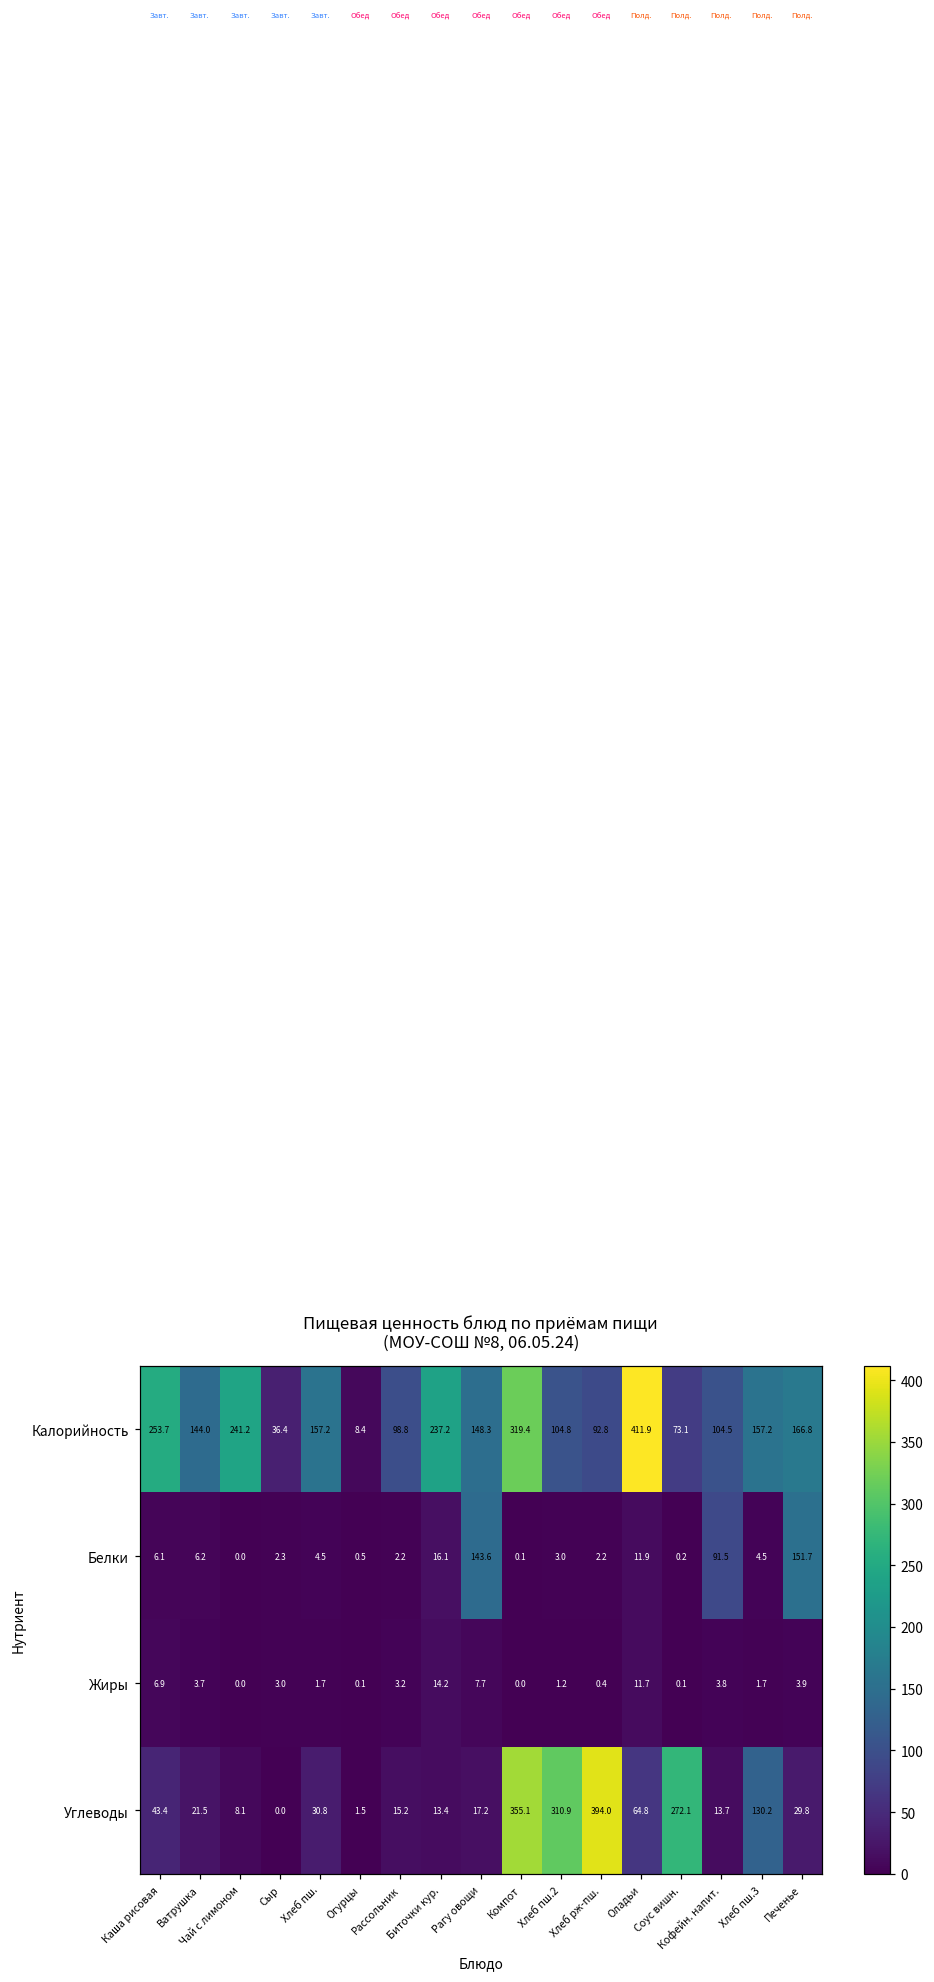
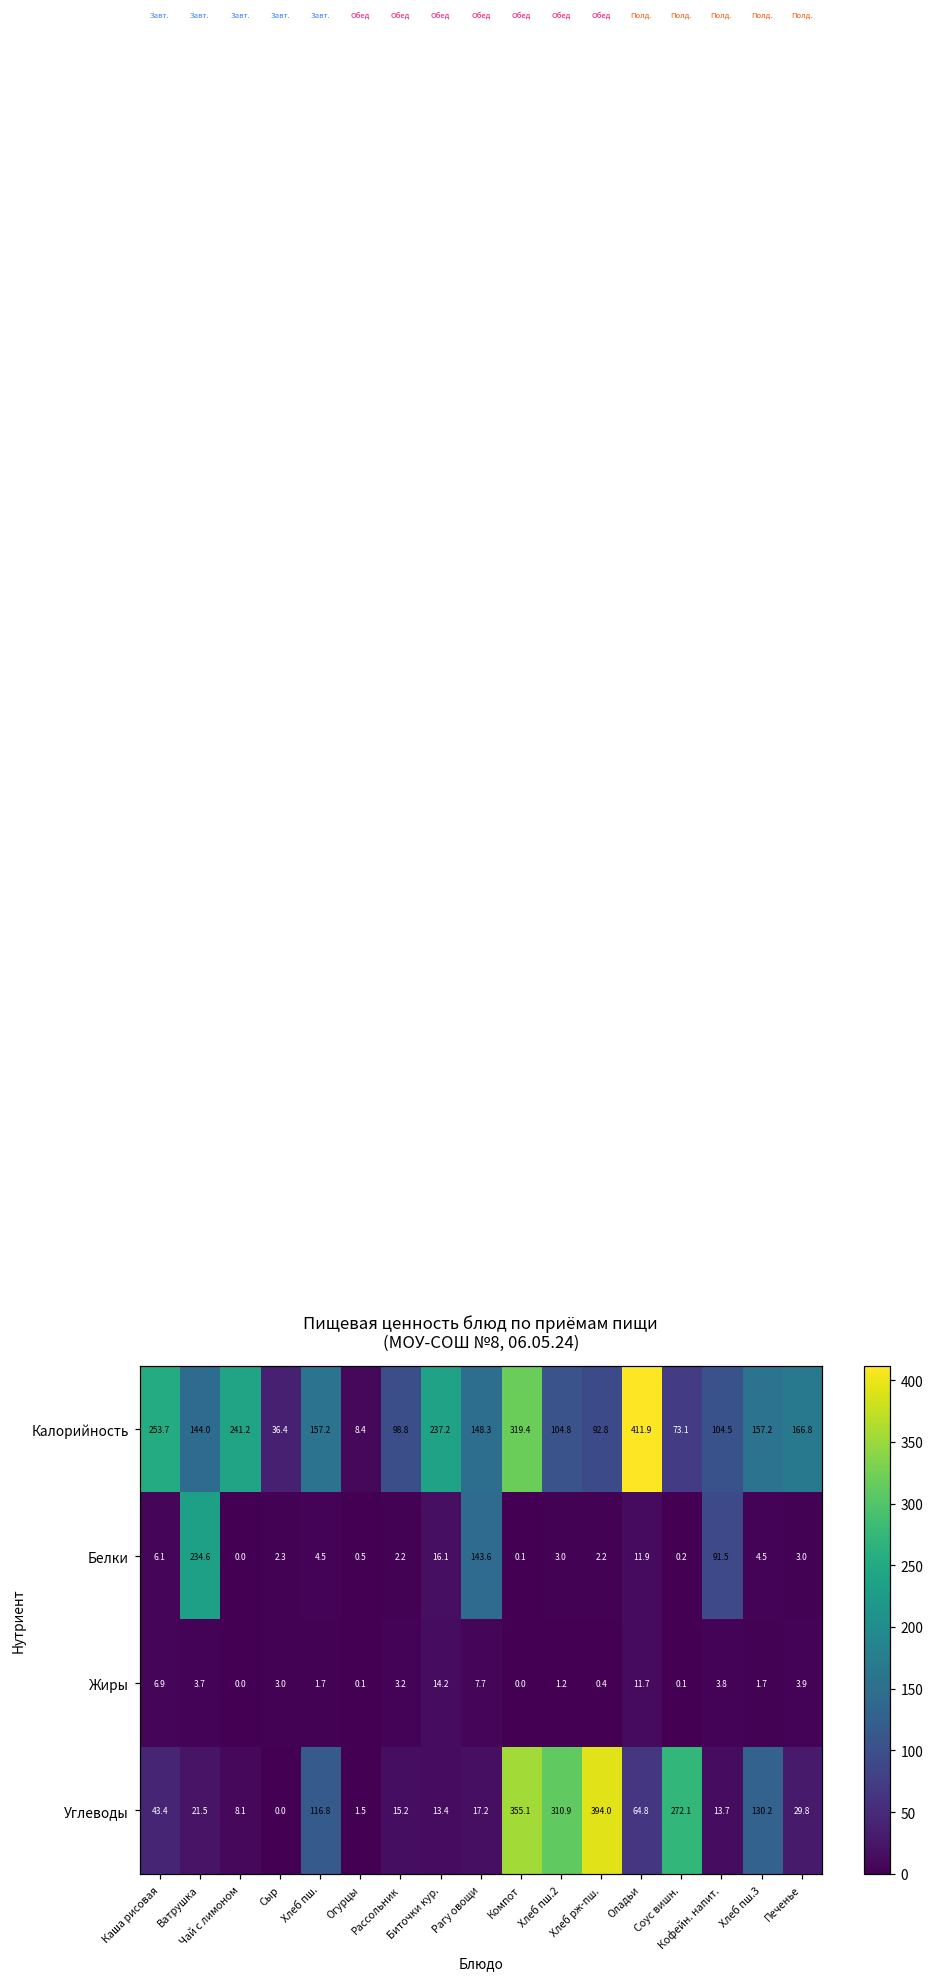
  {
    "Калорийность": {
      "Каша рисовая": 253.7,
      "Ватрушка": 144.0,
      "Чай с лимоном": 241.2,
      "Сыр": 36.4,
      "Хлеб пш.": 157.2,
      "Огурцы": 8.4,
      "Рассольник": 98.8,
      "Биточки кур.": 237.2,
      "Рагу овощи": 148.3,
      "Компот": 319.4,
      "Хлеб пш.2": 104.8,
      "Хлеб рж-пш.": 92.8,
      "Оладьи": 411.9,
      "Соус вишн.": 73.1,
      "Кофейн. напит.": 104.5,
      "Хлеб пш.3": 157.2,
      "Печенье": 166.8
    },
    "Белки": {
      "Каша рисовая": 6.1,
-     "Ватрушка": 6.2,
+     "Ватрушка": 234.6,
      "Чай с лимоном": 0.0,
      "Сыр": 2.3,
      "Хлеб пш.": 4.5,
      "Огурцы": 0.5,
      "Рассольник": 2.2,
      "Биточки кур.": 16.1,
      "Рагу овощи": 143.6,
      "Компот": 0.1,
      "Хлеб пш.2": 3.0,
      "Хлеб рж-пш.": 2.2,
      "Оладьи": 11.9,
      "Соус вишн.": 0.2,
      "Кофейн. напит.": 91.5,
      "Хлеб пш.3": 4.5,
-     "Печенье": 151.7
+     "Печенье": 3.0
    },
    "Жиры": {
      "Каша рисовая": 6.9,
      "Ватрушка": 3.7,
      "Чай с лимоном": 0.0,
      "Сыр": 3.0,
      "Хлеб пш.": 1.7,
      "Огурцы": 0.1,
      "Рассольник": 3.2,
      "Биточки кур.": 14.2,
      "Рагу овощи": 7.7,
      "Компот": 0.0,
      "Хлеб пш.2": 1.2,
      "Хлеб рж-пш.": 0.4,
      "Оладьи": 11.7,
      "Соус вишн.": 0.1,
      "Кофейн. напит.": 3.8,
      "Хлеб пш.3": 1.7,
      "Печенье": 3.9
    },
    "Углеводы": {
      "Каша рисовая": 43.4,
      "Ватрушка": 21.5,
      "Чай с лимоном": 8.1,
      "Сыр": 0.0,
-     "Хлеб пш.": 30.8,
+     "Хлеб пш.": 116.8,
      "Огурцы": 1.5,
      "Рассольник": 15.2,
      "Биточки кур.": 13.4,
      "Рагу овощи": 17.2,
      "Компот": 355.1,
      "Хлеб пш.2": 310.9,
      "Хлеб рж-пш.": 394.0,
      "Оладьи": 64.8,
      "Соус вишн.": 272.1,
      "Кофейн. напит.": 13.7,
      "Хлеб пш.3": 130.2,
      "Печенье": 29.8
    }
  }
